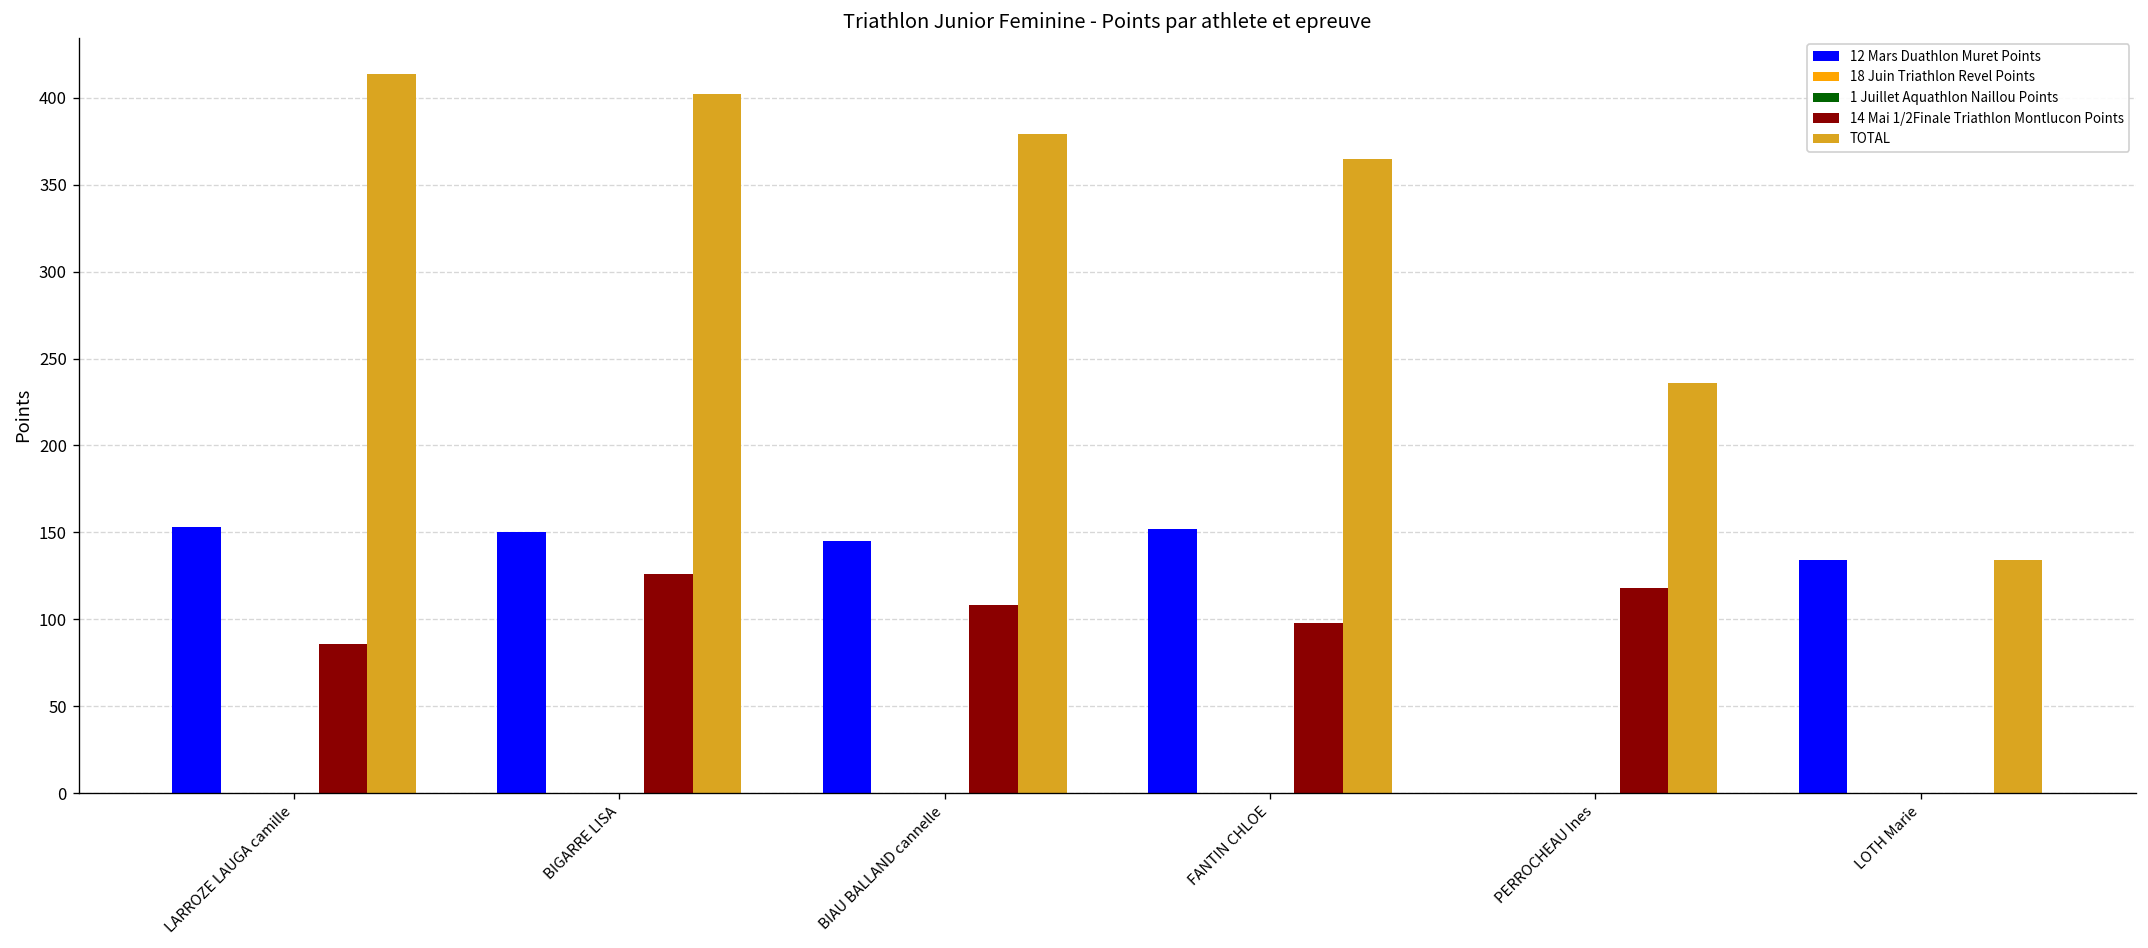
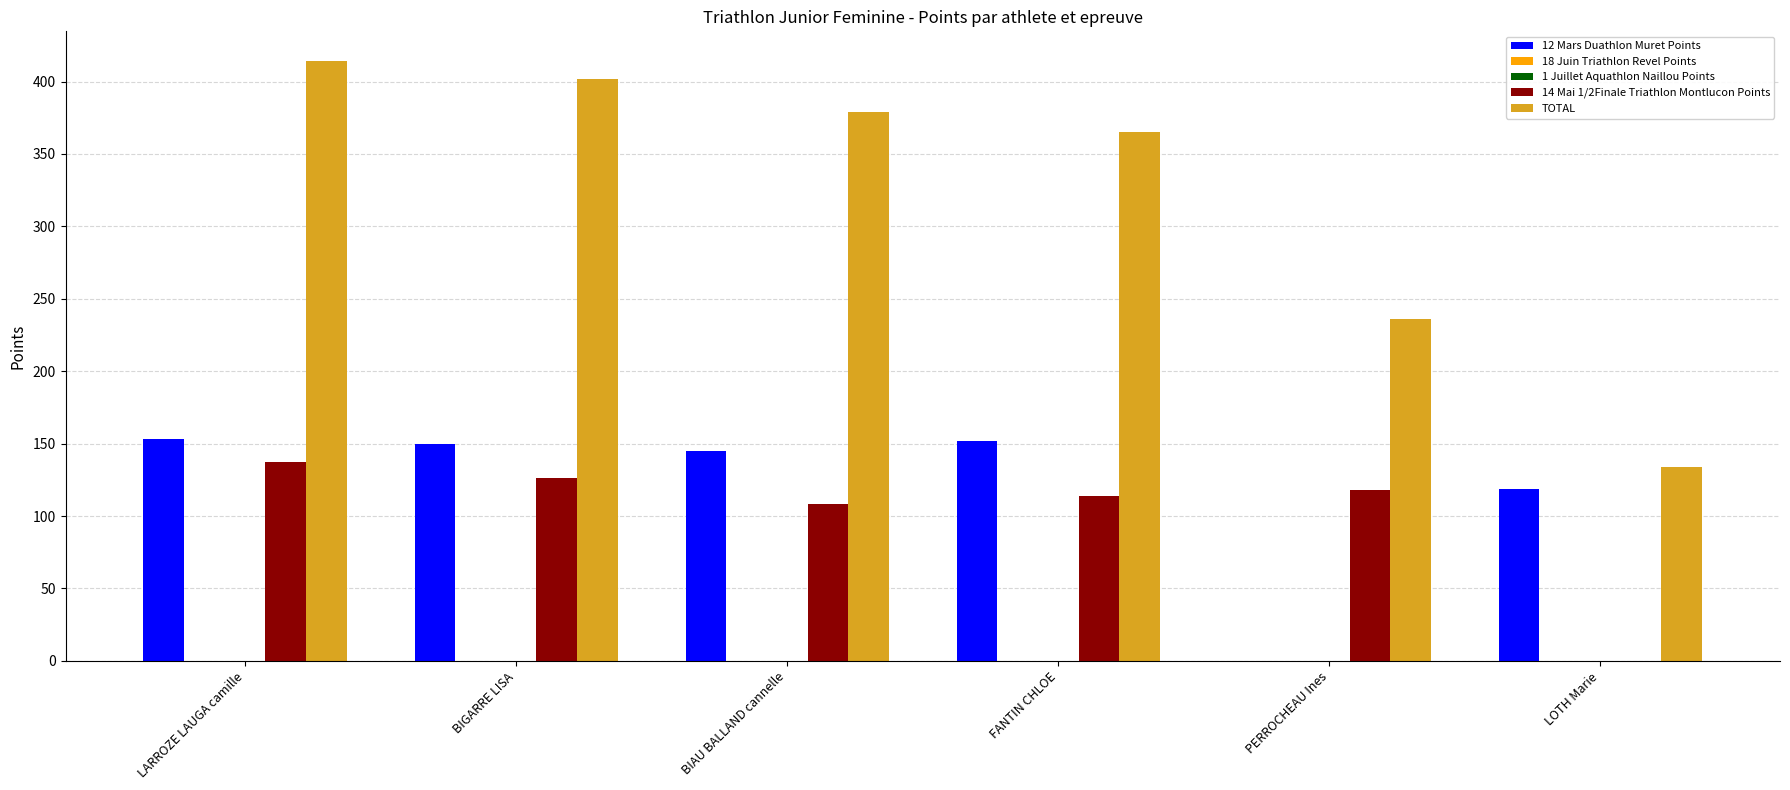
  {
    "12 Mars Duathlon Muret Points": {
      "LARROZE LAUGA camille": 153,
      "BIGARRE LISA": 150,
      "BIAU BALLAND cannelle": 145,
      "FANTIN CHLOE": 152,
      "PERROCHEAU Ines": 0,
-     "LOTH Marie": 134
+     "LOTH Marie": 119
    },
    "1 Juillet Aquathlon Naillou Points": {
      "LARROZE LAUGA camille": 0,
      "BIGARRE LISA": 0,
      "BIAU BALLAND cannelle": 0,
      "FANTIN CHLOE": 0,
      "PERROCHEAU Ines": 0,
      "LOTH Marie": 0
    },
    "14 Mai 1/2Finale Triathlon Montlucon Points": {
-     "LARROZE LAUGA camille": 86,
+     "LARROZE LAUGA camille": 137,
      "BIGARRE LISA": 126,
      "BIAU BALLAND cannelle": 108,
-     "FANTIN CHLOE": 98,
+     "FANTIN CHLOE": 114,
      "PERROCHEAU Ines": 118,
      "LOTH Marie": 0
    }
  }
